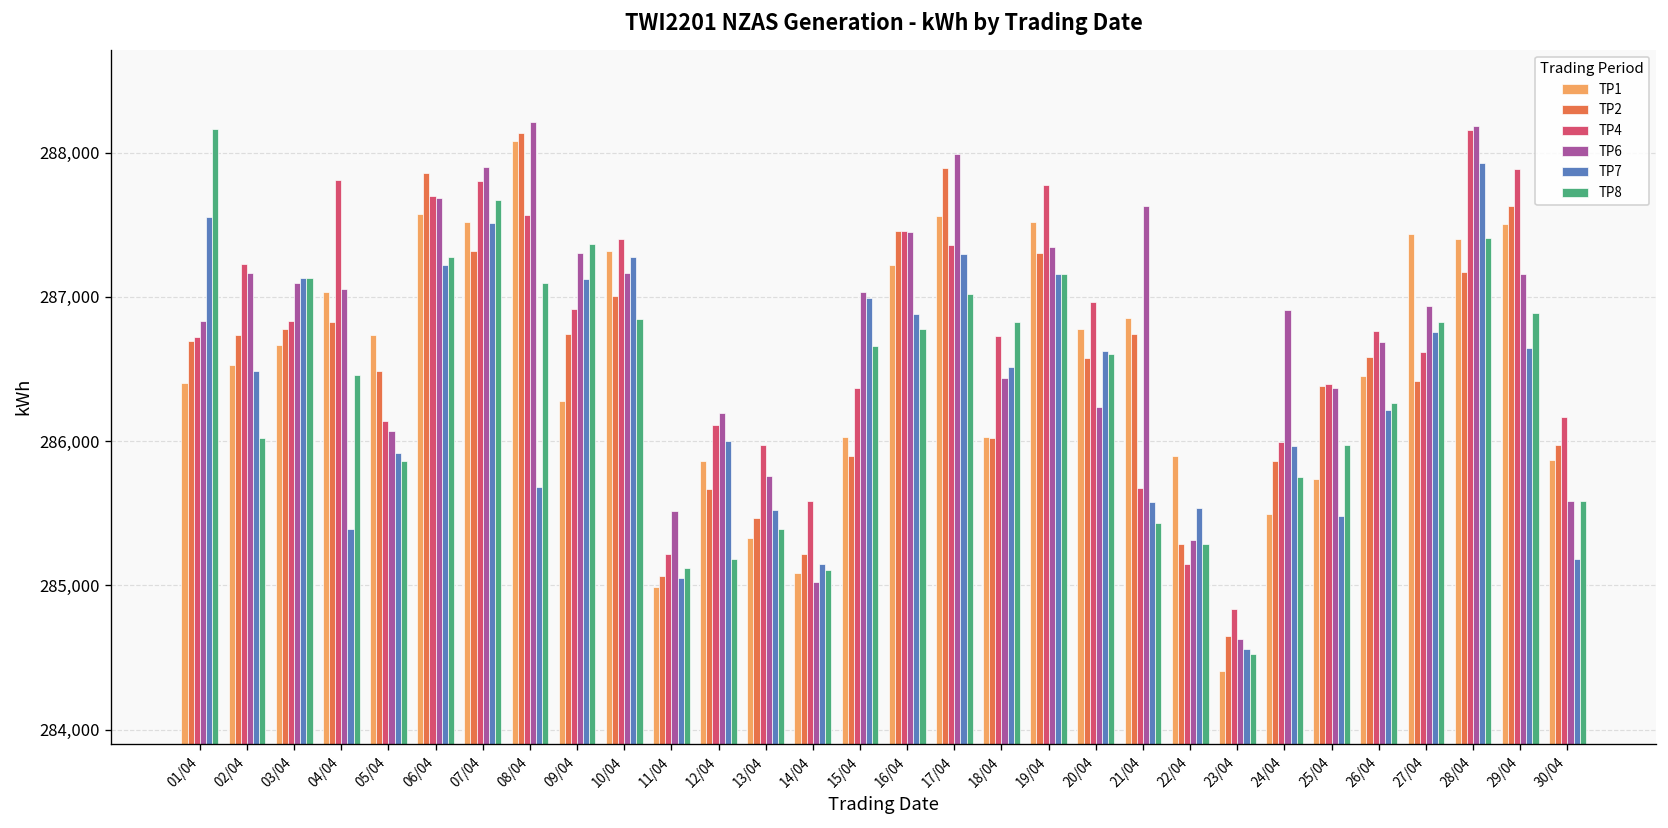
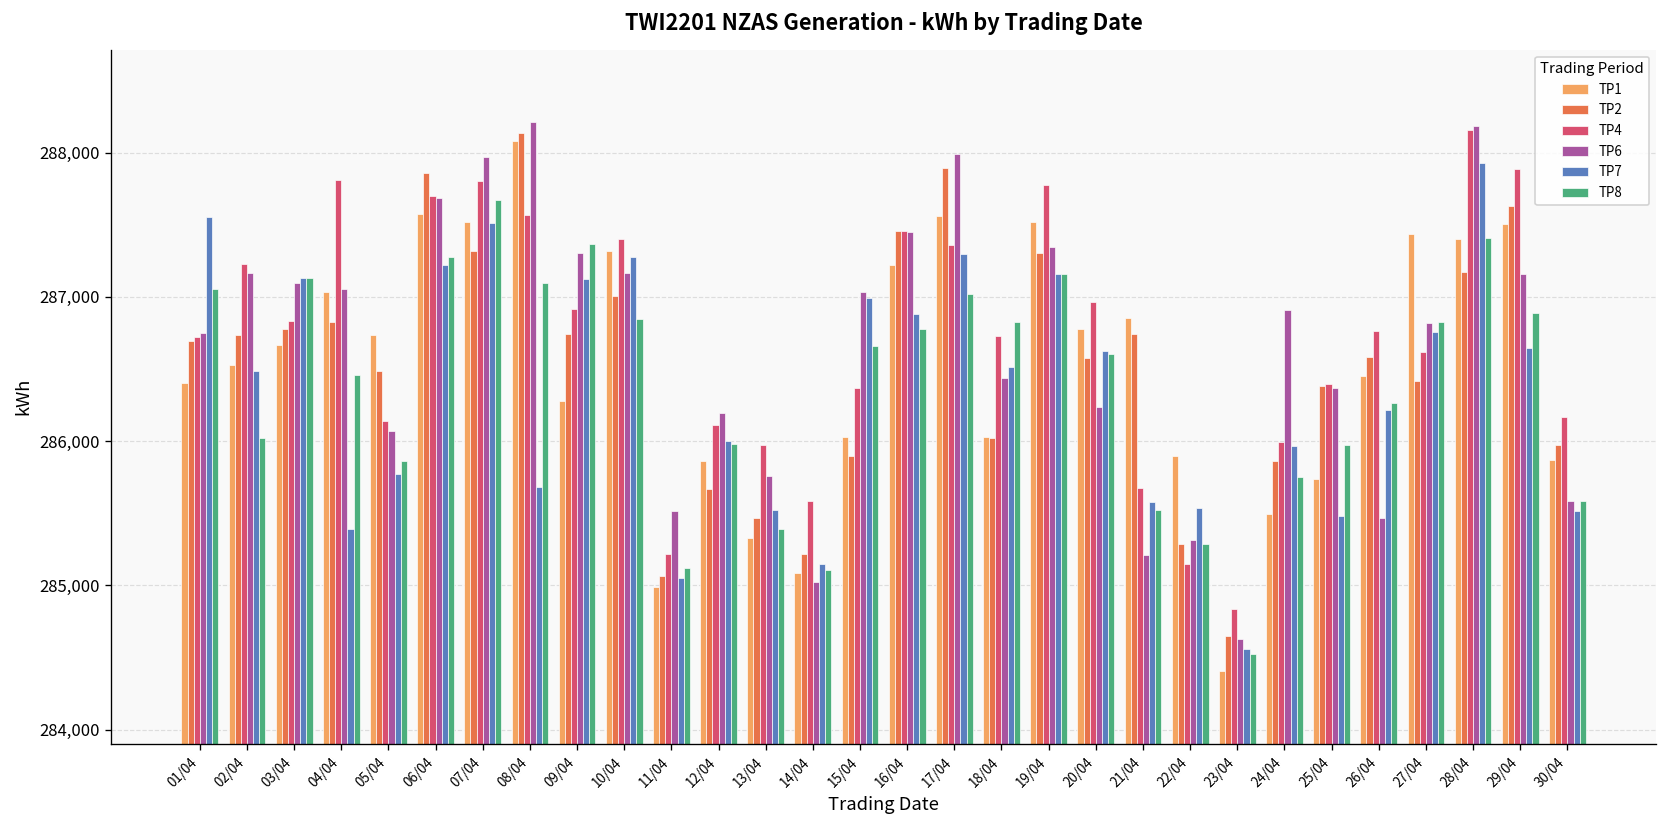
  {
    "TP6": {
-     "01/04": "286,830",
+     "01/04": "286,750",
      "02/04": "287,160",
      "03/04": "287,100",
      "04/04": "287,060",
      "05/04": "286,070",
      "06/04": "287,690",
-     "07/04": "287,900",
+     "07/04": "287,970",
      "08/04": "288,210",
      "09/04": "287,300",
      "10/04": "287,170",
      "11/04": "285,520",
      "12/04": "286,200",
      "13/04": "285,760",
      "14/04": "285,020",
      "15/04": "287,040",
      "16/04": "287,450",
      "17/04": "287,990",
      "18/04": "286,440",
      "19/04": "287,350",
      "20/04": "286,240",
-     "21/04": "287,630",
+     "21/04": "285,210",
      "22/04": "285,310",
      "23/04": "284,630",
      "24/04": "286,910",
      "25/04": "286,370",
-     "26/04": "286,690",
-     "27/04": "286,940",
+     "26/04": "285,460",
+     "27/04": "286,820",
      "28/04": "288,190",
      "29/04": "287,160",
      "30/04": "285,590"
    },
    "TP7": {
      "01/04": "287,550",
      "02/04": "286,490",
      "03/04": "287,130",
      "04/04": "285,390",
-     "05/04": "285,920",
+     "05/04": "285,770",
      "06/04": "287,220",
      "07/04": "287,510",
      "08/04": "285,680",
      "09/04": "287,120",
      "10/04": "287,270",
      "11/04": "285,050",
      "12/04": "286,000",
      "13/04": "285,520",
      "14/04": "285,150",
      "15/04": "286,990",
      "16/04": "286,880",
      "17/04": "287,300",
      "18/04": "286,510",
      "19/04": "287,160",
      "20/04": "286,620",
      "21/04": "285,580",
      "22/04": "285,540",
      "23/04": "284,560",
      "24/04": "285,970",
      "25/04": "285,480",
      "26/04": "286,220",
      "27/04": "286,750",
      "28/04": "287,930",
      "29/04": "286,650",
-     "30/04": "285,180"
+     "30/04": "285,510"
    },
    "TP8": {
-     "01/04": "288,160",
+     "01/04": "287,050",
      "02/04": "286,020",
      "03/04": "287,130",
      "04/04": "286,460",
      "05/04": "285,860",
      "06/04": "287,280",
      "07/04": "287,670",
      "08/04": "287,100",
      "09/04": "287,370",
      "10/04": "286,850",
      "11/04": "285,120",
-     "12/04": "285,190",
+     "12/04": "285,980",
      "13/04": "285,390",
      "14/04": "285,110",
      "15/04": "286,660",
      "16/04": "286,780",
      "17/04": "287,020",
      "18/04": "286,830",
      "19/04": "287,160",
      "20/04": "286,610",
-     "21/04": "285,430",
+     "21/04": "285,530",
      "22/04": "285,290",
      "23/04": "284,520",
      "24/04": "285,750",
      "25/04": "285,970",
      "26/04": "286,270",
      "27/04": "286,830",
      "28/04": "287,410",
      "29/04": "286,890",
      "30/04": "285,580"
    }
  }
